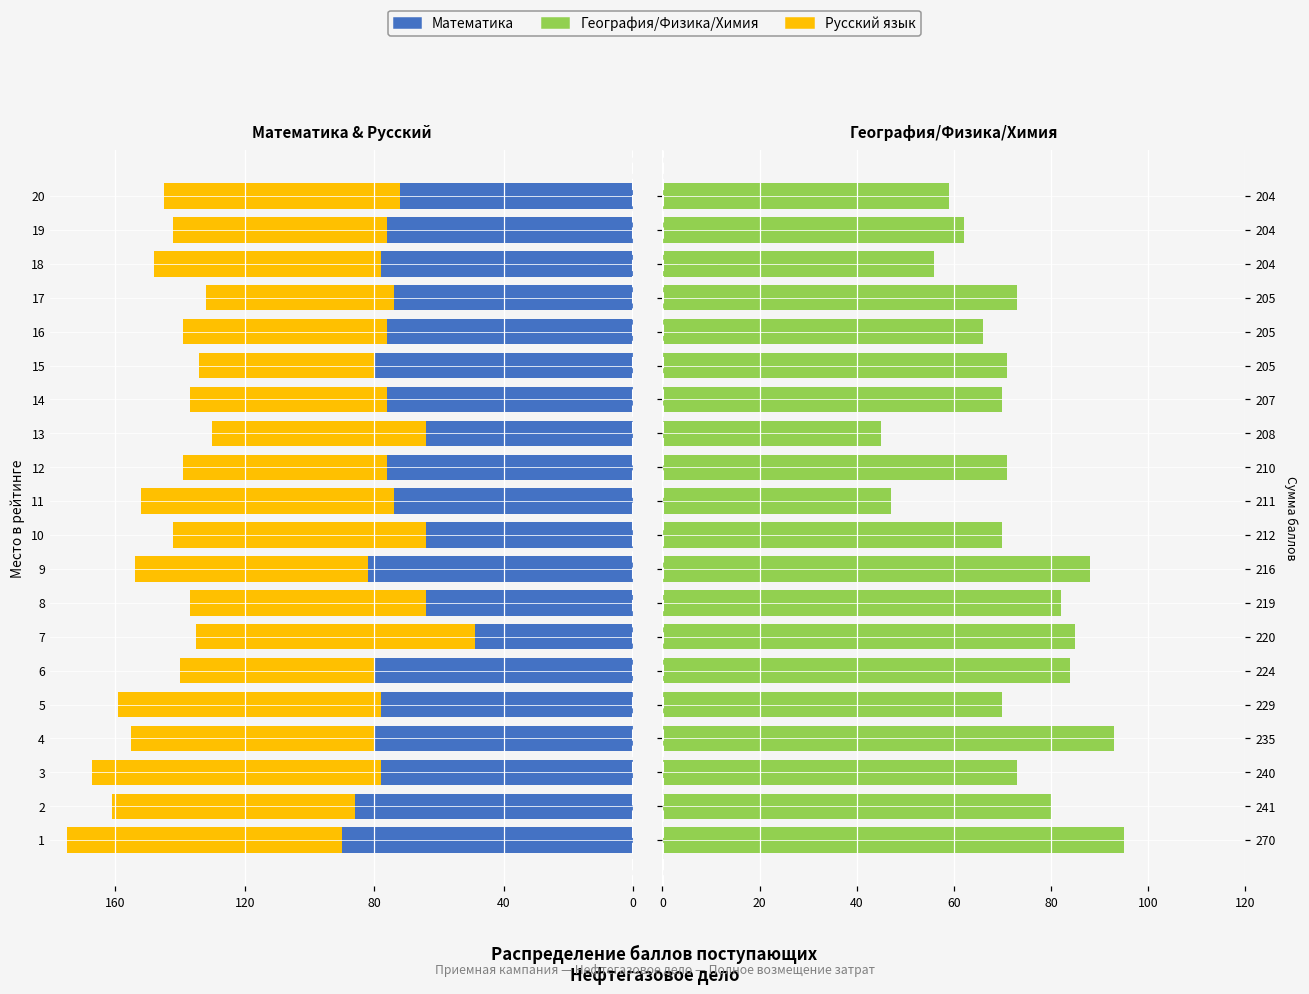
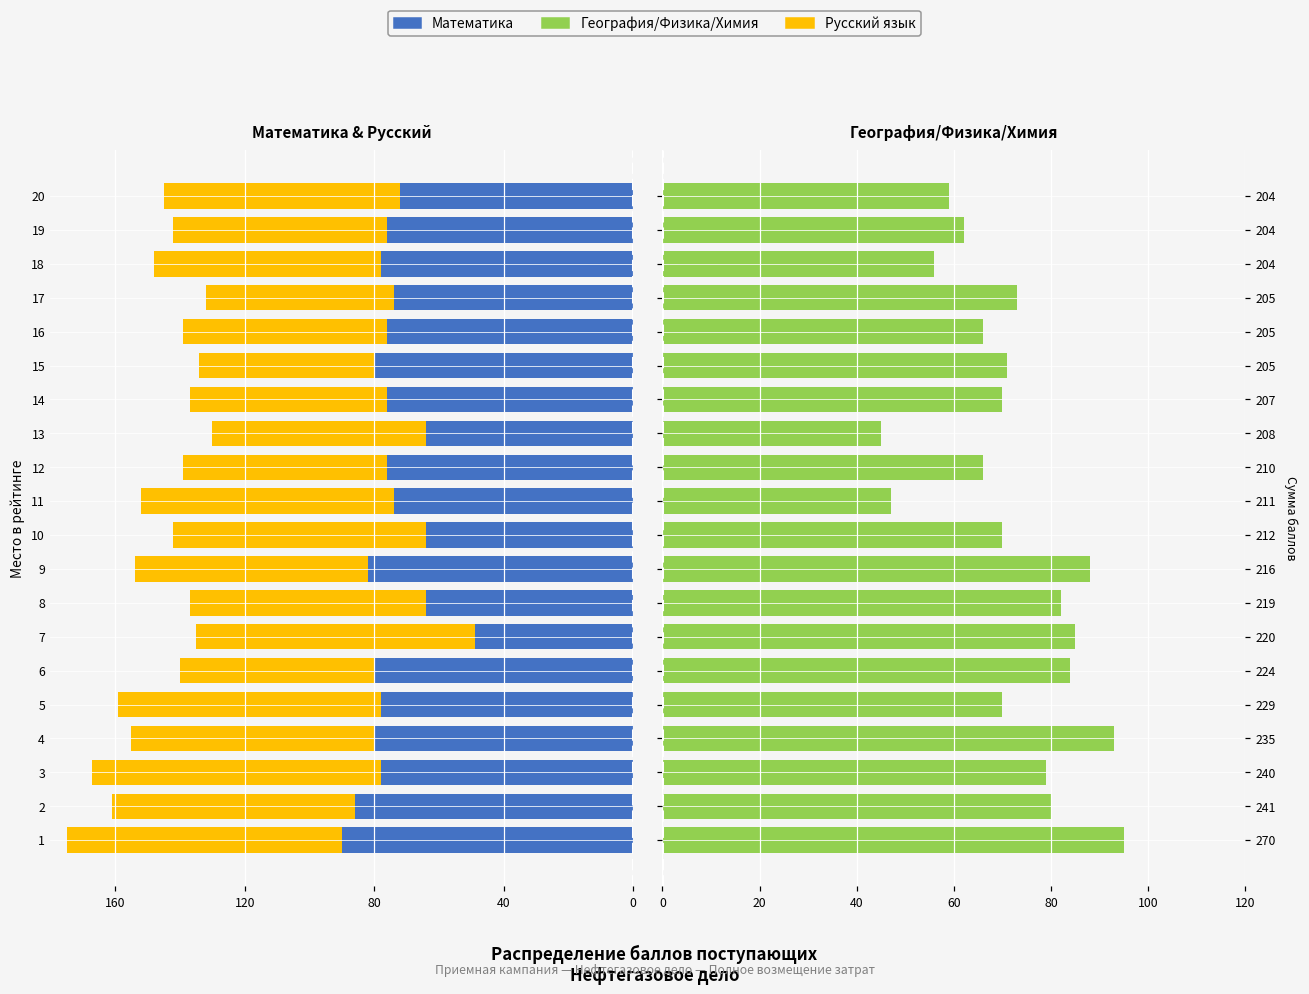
  {
    "География/Физика/Химия": {
      "207": 70,
      "208": 45,
-     "210": 71,
+     "210": 66,
      "211": 47,
      "212": 70,
      "216": 88,
      "219": 82,
      "220": 85,
      "224": 84,
      "229": 70,
      "235": 93,
-     "240": 73,
+     "240": 79,
      "241": 80,
      "270": 95
    }
  }
